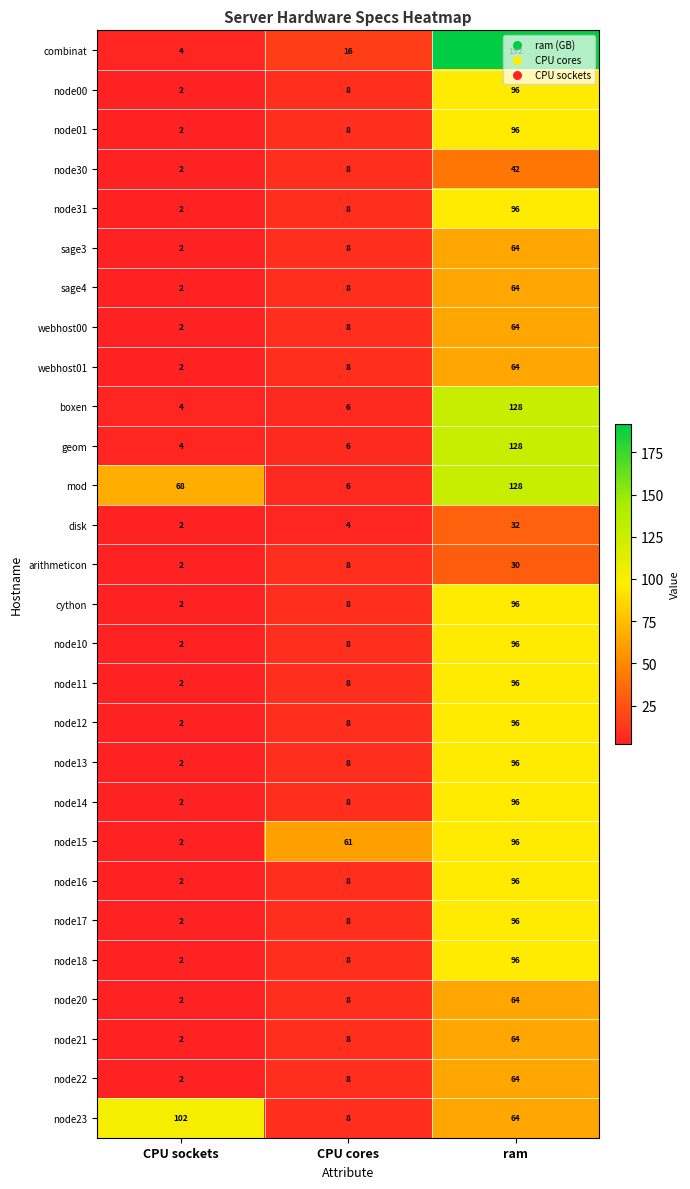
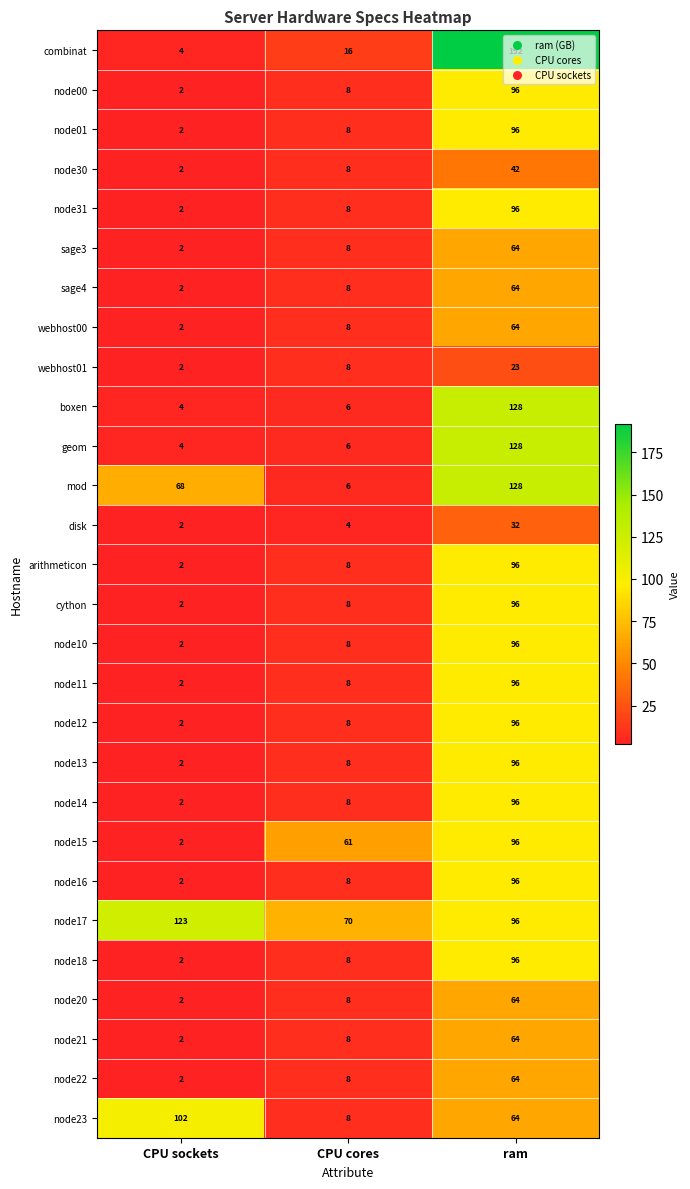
  {
    "combinat": {
      "CPU sockets": 4,
      "CPU cores": 16
    },
    "node00": {
      "CPU sockets": 2,
      "CPU cores": 8,
      "ram": 96
    },
    "node01": {
      "CPU sockets": 2,
      "CPU cores": 8,
      "ram": 96
    },
    "node30": {
      "CPU sockets": 2,
      "CPU cores": 8,
      "ram": 42
    },
    "node31": {
      "CPU sockets": 2,
      "CPU cores": 8,
      "ram": 96
    },
    "sage3": {
      "CPU sockets": 2,
      "CPU cores": 8,
      "ram": 64
    },
    "sage4": {
      "CPU sockets": 2,
      "CPU cores": 8,
      "ram": 64
    },
    "webhost00": {
      "CPU sockets": 2,
      "CPU cores": 8,
      "ram": 64
    },
    "webhost01": {
      "CPU sockets": 2,
      "CPU cores": 8,
-     "ram": 64
+     "ram": 23
    },
    "boxen": {
      "CPU sockets": 4,
      "CPU cores": 6,
      "ram": 128
    },
    "geom": {
      "CPU sockets": 4,
      "CPU cores": 6,
      "ram": 128
    },
    "mod": {
      "CPU sockets": 68,
      "CPU cores": 6,
      "ram": 128
    },
    "disk": {
      "CPU sockets": 2,
      "CPU cores": 4,
      "ram": 32
    },
    "arithmeticon": {
      "CPU sockets": 2,
      "CPU cores": 8,
-     "ram": 30
+     "ram": 96
    },
    "cython": {
      "CPU sockets": 2,
      "CPU cores": 8,
      "ram": 96
    },
    "node10": {
      "CPU sockets": 2,
      "CPU cores": 8,
      "ram": 96
    },
    "node11": {
      "CPU sockets": 2,
      "CPU cores": 8,
      "ram": 96
    },
    "node12": {
      "CPU sockets": 2,
      "CPU cores": 8,
      "ram": 96
    },
    "node13": {
      "CPU sockets": 2,
      "CPU cores": 8,
      "ram": 96
    },
    "node14": {
      "CPU sockets": 2,
      "CPU cores": 8,
      "ram": 96
    },
    "node15": {
      "CPU sockets": 2,
      "CPU cores": 61,
      "ram": 96
    },
    "node16": {
      "CPU sockets": 2,
      "CPU cores": 8,
      "ram": 96
    },
    "node17": {
-     "CPU sockets": 2,
-     "CPU cores": 8,
+     "CPU sockets": 123,
+     "CPU cores": 70,
      "ram": 96
    },
    "node18": {
      "CPU sockets": 2,
      "CPU cores": 8,
      "ram": 96
    },
    "node20": {
      "CPU sockets": 2,
      "CPU cores": 8,
      "ram": 64
    },
    "node21": {
      "CPU sockets": 2,
      "CPU cores": 8,
      "ram": 64
    },
    "node22": {
      "CPU sockets": 2,
      "CPU cores": 8,
      "ram": 64
    },
    "node23": {
      "CPU sockets": 102,
      "CPU cores": 8,
      "ram": 64
    }
  }
